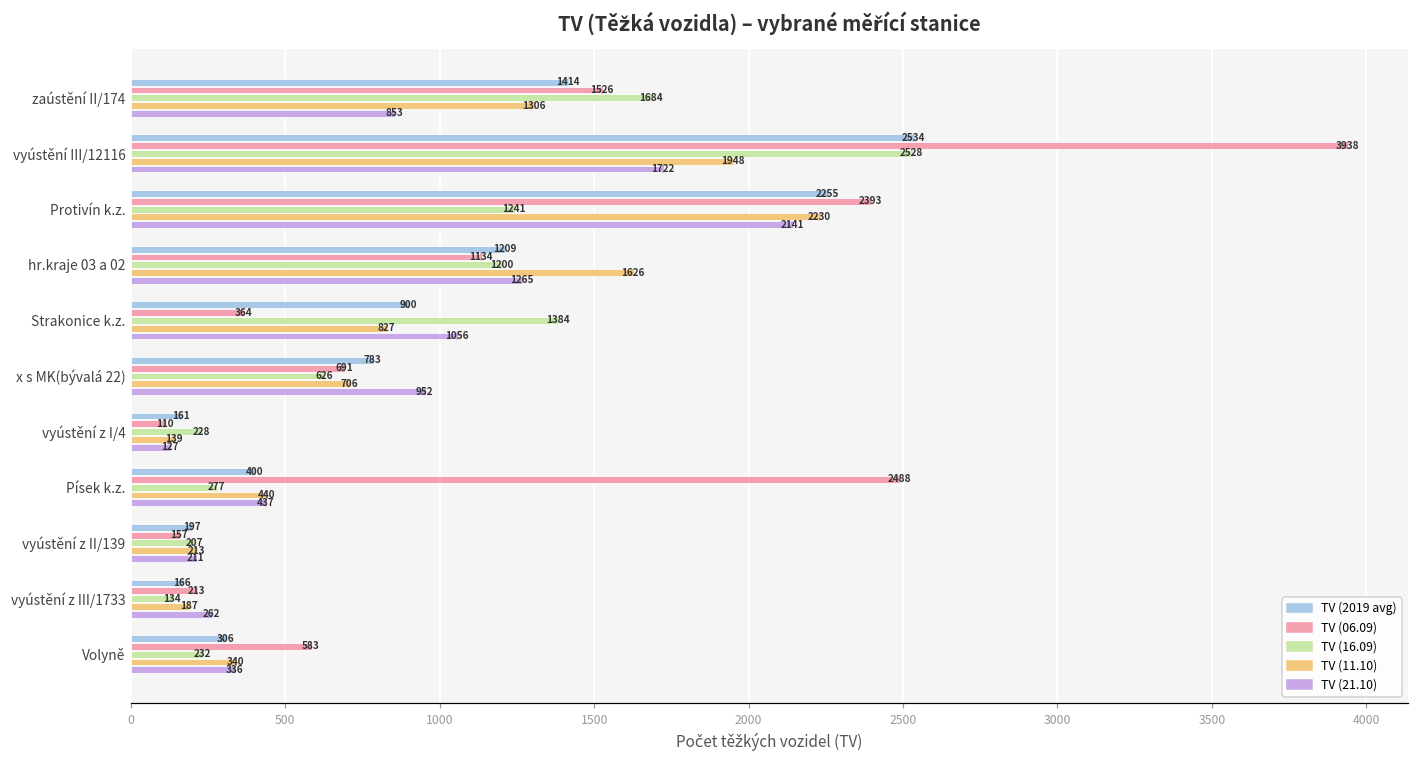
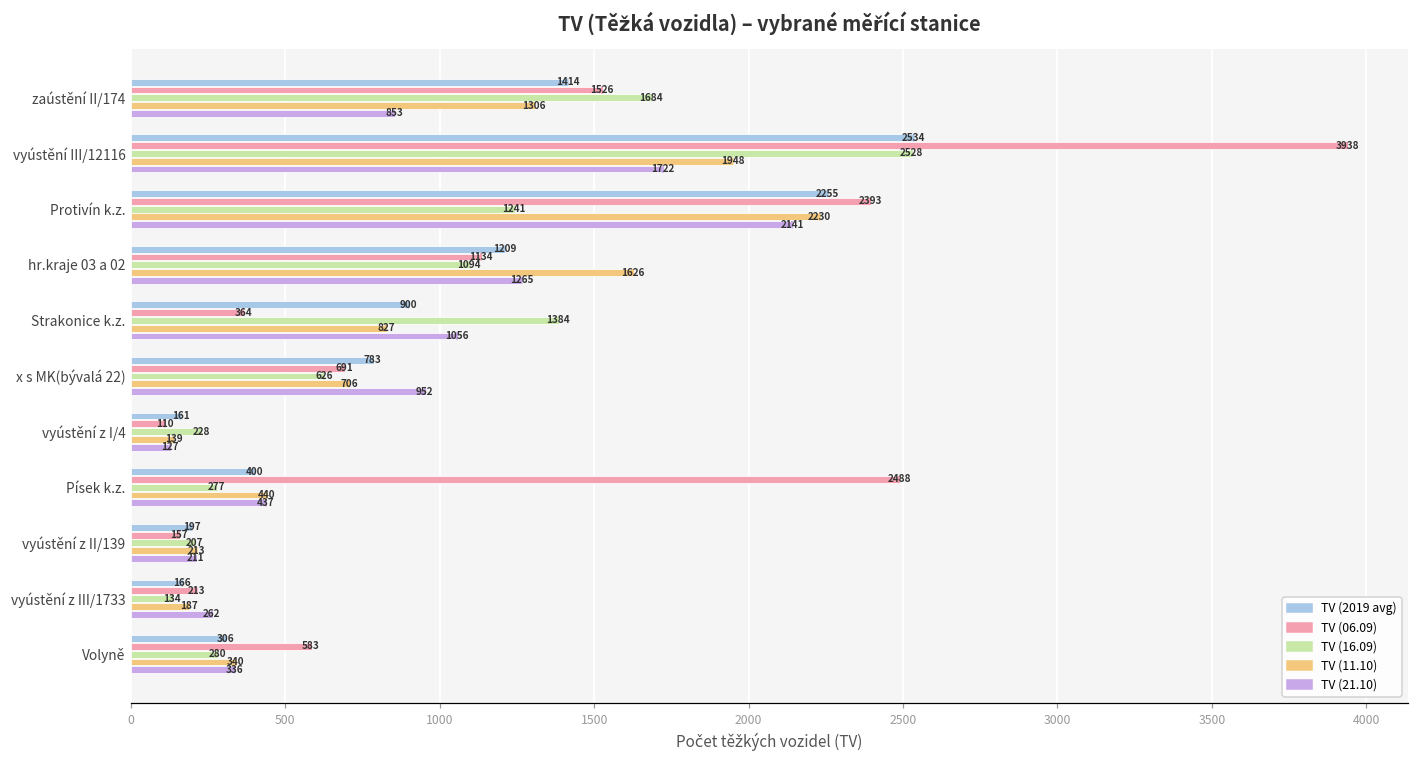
  {
    "TV (16.09)": {
-     "hr.kraje 03 a 02": 1200,
-     "Volyně": 232
+     "hr.kraje 03 a 02": 1094,
+     "Volyně": 280
    }
  }
